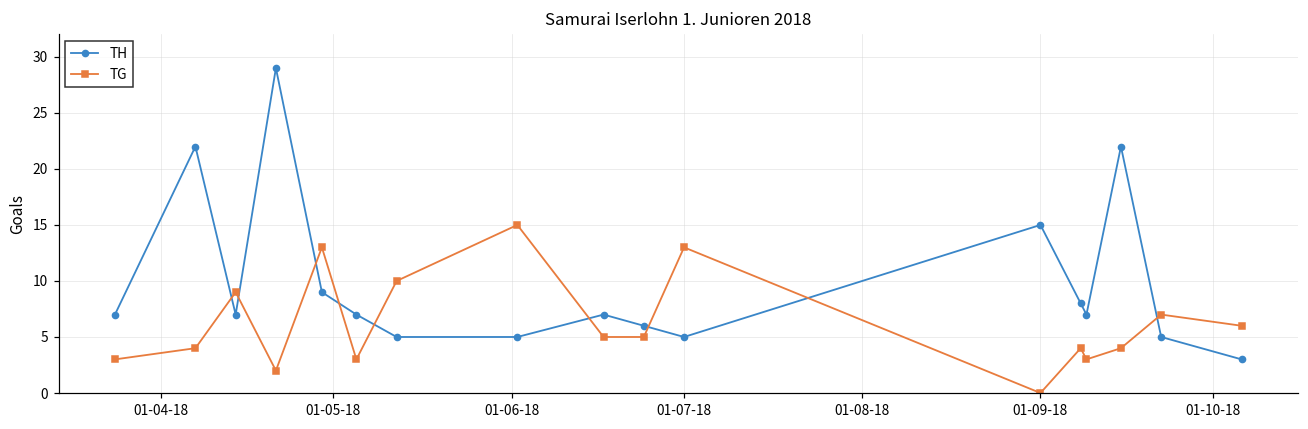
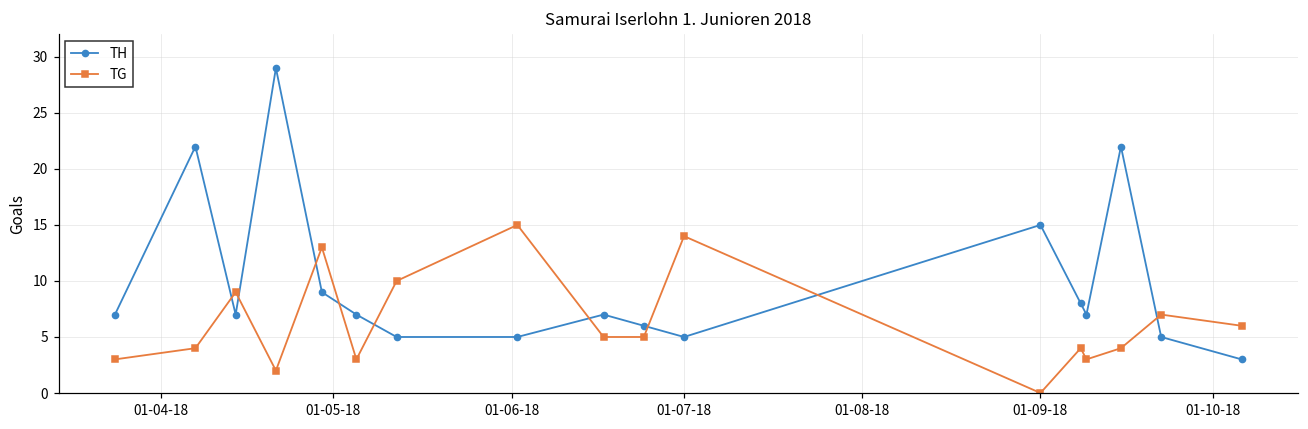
  {
    "TH": {
      "01-07-18": 5,
      "01-09-18": 15
    },
    "TG": {
-     "01-07-18": 13,
+     "01-07-18": 14,
      "01-09-18": 0
    }
  }
